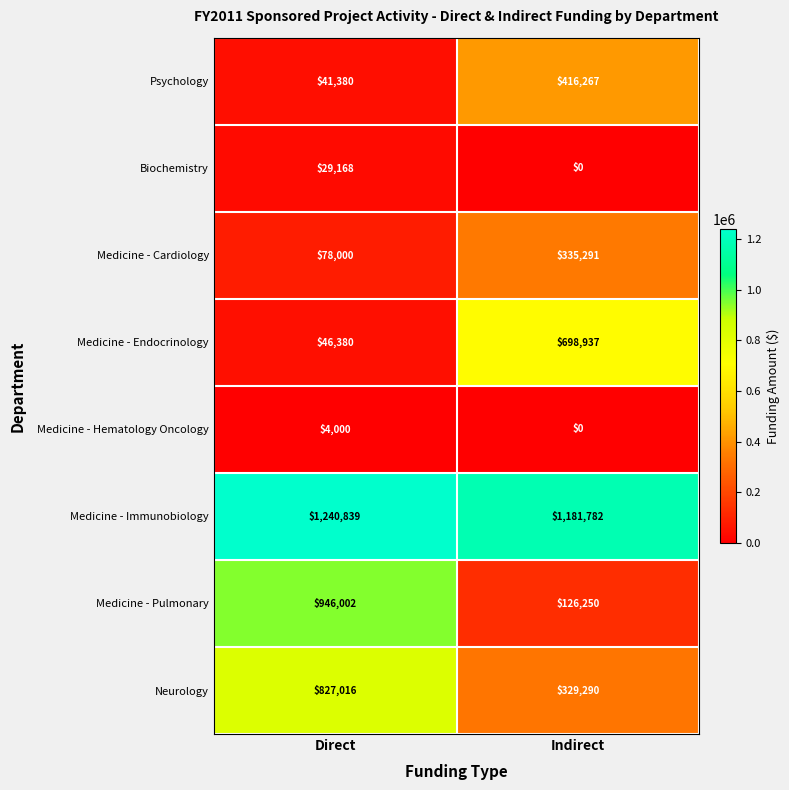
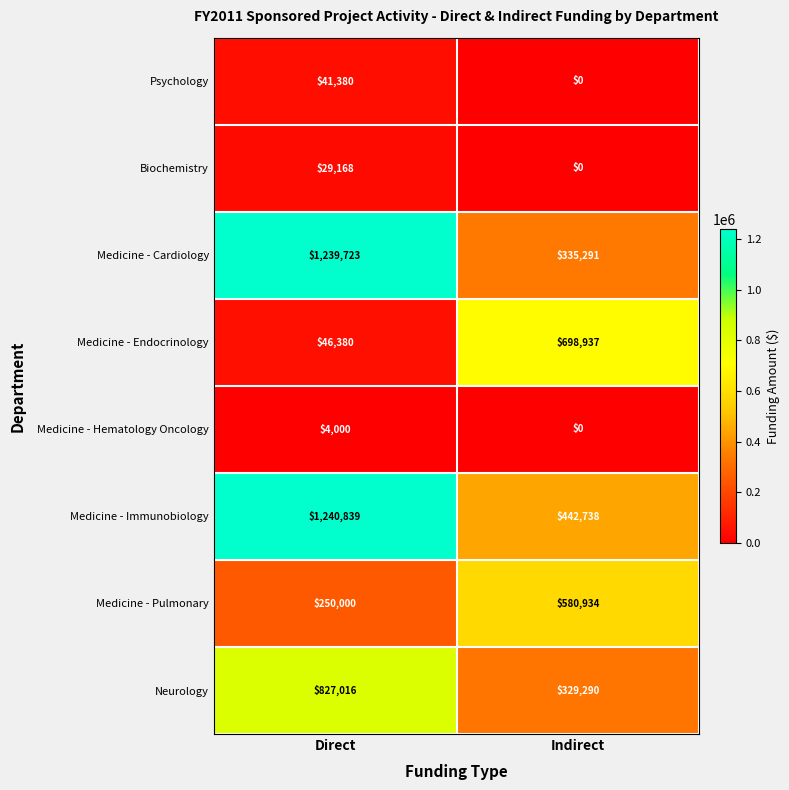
  {
    "Psychology": {
      "Direct": "$41,380",
-     "Indirect": "$416,267"
+     "Indirect": "$0"
    },
    "Biochemistry": {
      "Direct": "$29,168",
      "Indirect": "$0"
    },
    "Medicine - Cardiology": {
-     "Direct": "$78,000",
+     "Direct": "$1,239,723",
      "Indirect": "$335,291"
    },
    "Medicine - Endocrinology": {
      "Direct": "$46,380",
      "Indirect": "$698,937"
    },
    "Medicine - Hematology Oncology": {
      "Direct": "$4,000",
      "Indirect": "$0"
    },
    "Medicine - Immunobiology": {
      "Direct": "$1,240,839",
-     "Indirect": "$1,181,782"
+     "Indirect": "$442,738"
    },
    "Medicine - Pulmonary": {
-     "Direct": "$946,002",
-     "Indirect": "$126,250"
+     "Direct": "$250,000",
+     "Indirect": "$580,934"
    },
    "Neurology": {
      "Direct": "$827,016",
      "Indirect": "$329,290"
    }
  }
